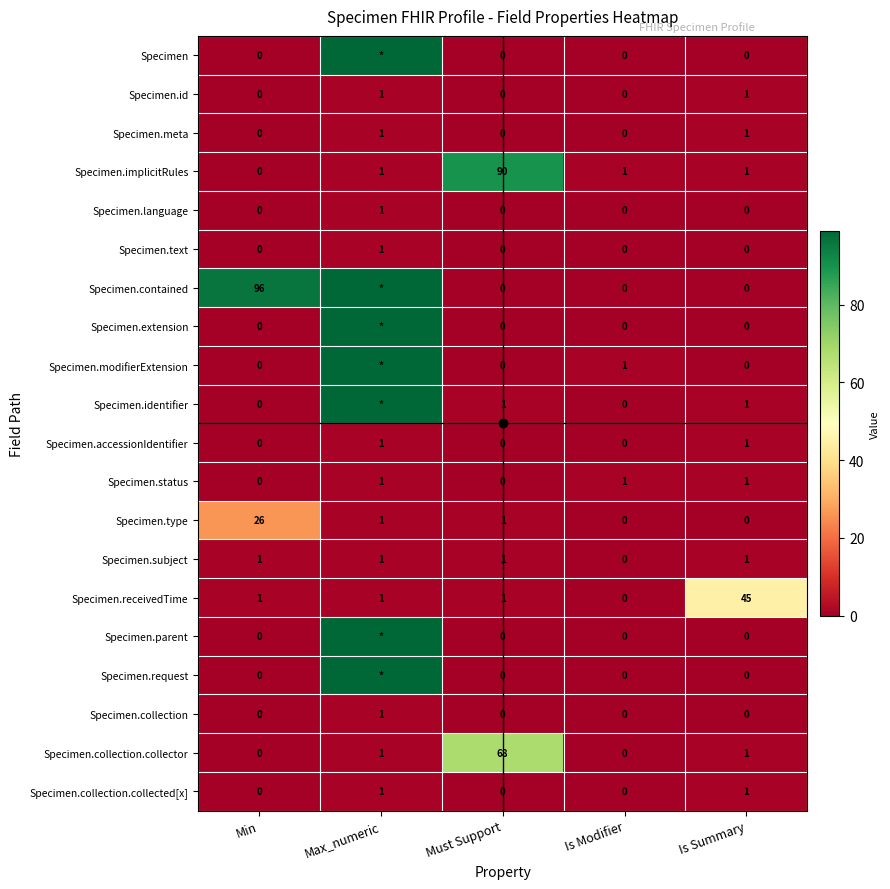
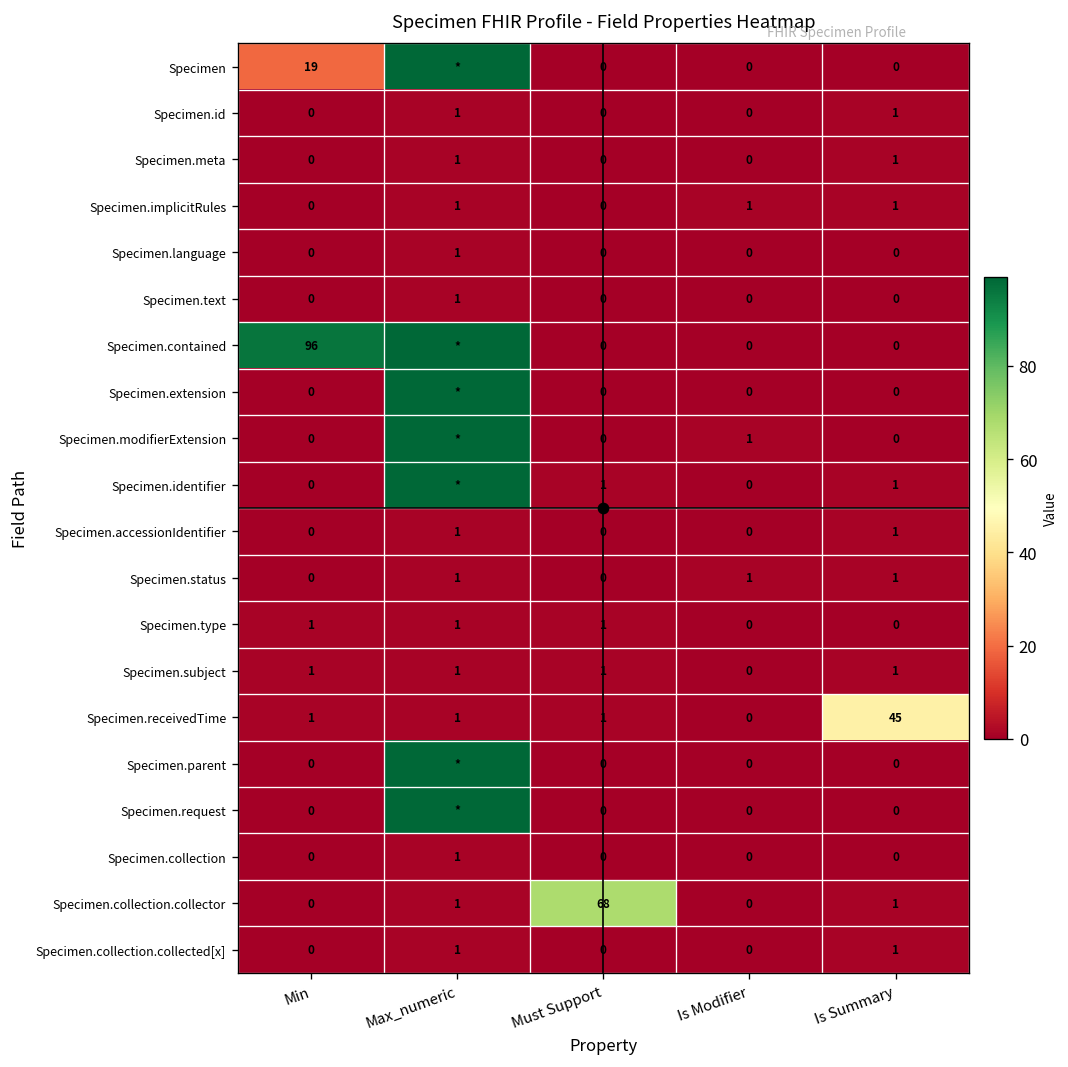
  {
    "Specimen": {
-     "Min": 0,
+     "Min": 19,
      "Must Support": 0,
      "Is Modifier": 0,
      "Is Summary": 0
    },
    "Specimen.id": {
      "Min": 0,
      "Max_numeric": 1,
      "Must Support": 0,
      "Is Modifier": 0,
      "Is Summary": 1
    },
    "Specimen.meta": {
      "Min": 0,
      "Max_numeric": 1,
      "Must Support": 0,
      "Is Modifier": 0,
      "Is Summary": 1
    },
    "Specimen.implicitRules": {
      "Min": 0,
      "Max_numeric": 1,
-     "Must Support": 90,
+     "Must Support": 0,
      "Is Modifier": 1,
      "Is Summary": 1
    },
    "Specimen.language": {
      "Min": 0,
      "Max_numeric": 1,
      "Must Support": 0,
      "Is Modifier": 0,
      "Is Summary": 0
    },
    "Specimen.text": {
      "Min": 0,
      "Max_numeric": 1,
      "Must Support": 0,
      "Is Modifier": 0,
      "Is Summary": 0
    },
    "Specimen.contained": {
      "Min": 96,
      "Must Support": 0,
      "Is Modifier": 0,
      "Is Summary": 0
    },
    "Specimen.extension": {
      "Min": 0,
      "Must Support": 0,
      "Is Modifier": 0,
      "Is Summary": 0
    },
    "Specimen.modifierExtension": {
      "Min": 0,
      "Must Support": 0,
      "Is Modifier": 1,
      "Is Summary": 0
    },
    "Specimen.identifier": {
      "Min": 0,
      "Must Support": 1,
      "Is Modifier": 0,
      "Is Summary": 1
    },
    "Specimen.accessionIdentifier": {
      "Min": 0,
      "Max_numeric": 1,
      "Must Support": 0,
      "Is Modifier": 0,
      "Is Summary": 1
    },
    "Specimen.status": {
      "Min": 0,
      "Max_numeric": 1,
      "Must Support": 0,
      "Is Modifier": 1,
      "Is Summary": 1
    },
    "Specimen.type": {
-     "Min": 26,
+     "Min": 1,
      "Max_numeric": 1,
      "Must Support": 1,
      "Is Modifier": 0,
      "Is Summary": 0
    },
    "Specimen.subject": {
      "Min": 1,
      "Max_numeric": 1,
      "Must Support": 1,
      "Is Modifier": 0,
      "Is Summary": 1
    },
    "Specimen.receivedTime": {
      "Min": 1,
      "Max_numeric": 1,
      "Must Support": 1,
      "Is Modifier": 0,
      "Is Summary": 45
    },
    "Specimen.parent": {
      "Min": 0,
      "Must Support": 0,
      "Is Modifier": 0,
      "Is Summary": 0
    },
    "Specimen.request": {
      "Min": 0,
      "Must Support": 0,
      "Is Modifier": 0,
      "Is Summary": 0
    },
    "Specimen.collection": {
      "Min": 0,
      "Max_numeric": 1,
      "Must Support": 0,
      "Is Modifier": 0,
      "Is Summary": 0
    },
    "Specimen.collection.collector": {
      "Min": 0,
      "Max_numeric": 1,
      "Must Support": 68,
      "Is Modifier": 0,
      "Is Summary": 1
    },
    "Specimen.collection.collected[x]": {
      "Min": 0,
      "Max_numeric": 1,
      "Must Support": 0,
      "Is Modifier": 0,
      "Is Summary": 1
    }
  }
